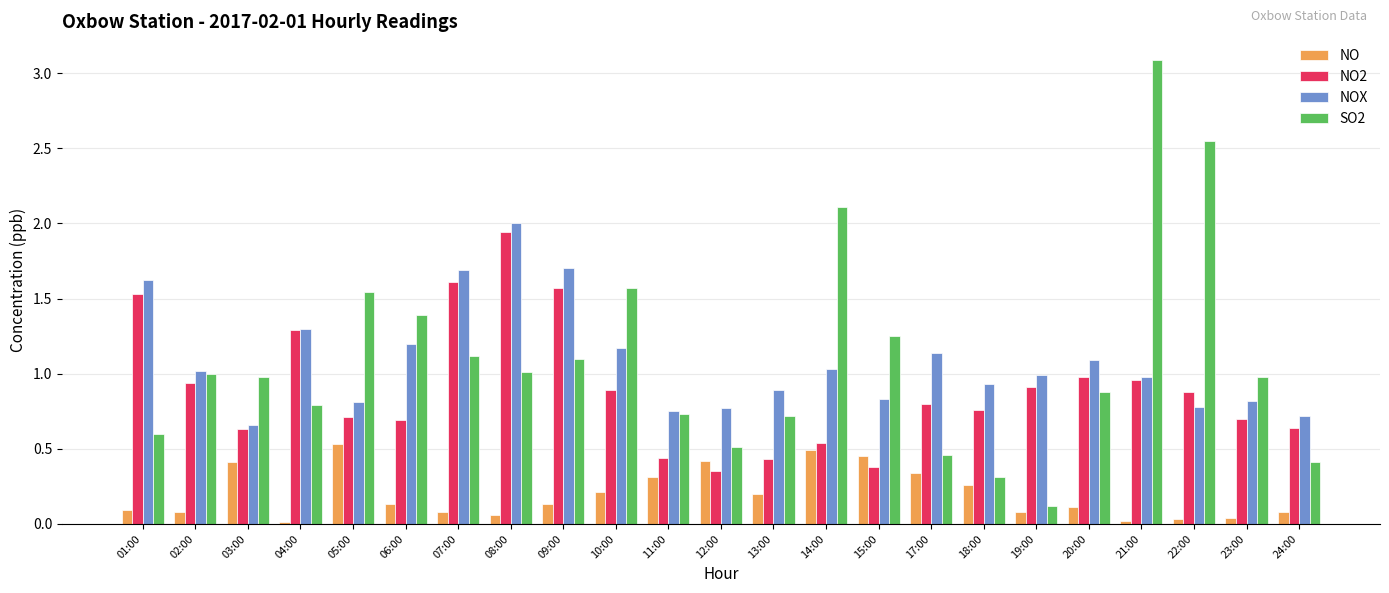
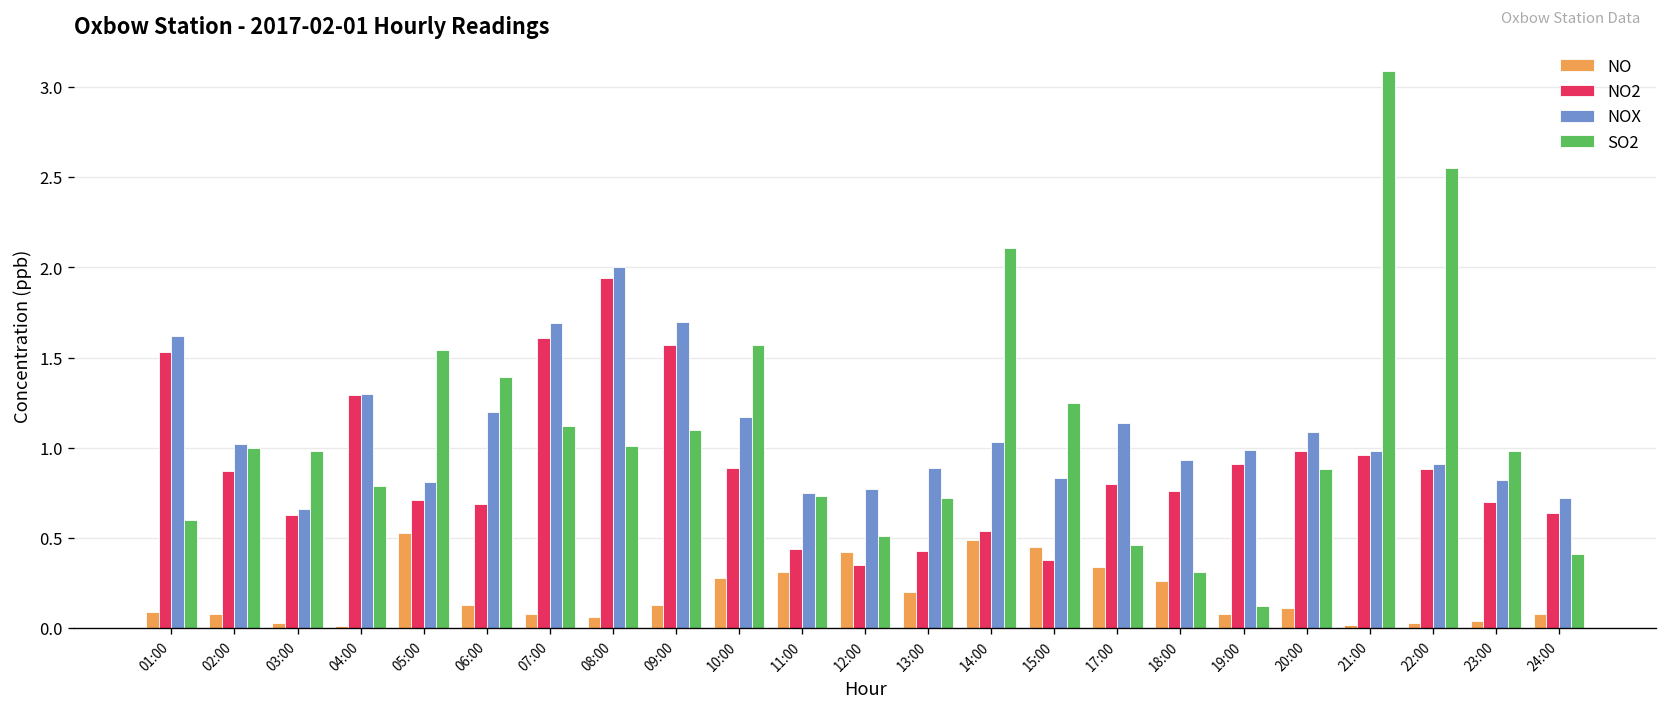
  {
    "NO": {
      "01:00": 0.09,
      "02:00": 0.08,
-     "03:00": 0.41,
+     "03:00": 0.03,
      "05:00": 0.53,
      "06:00": 0.13,
      "07:00": 0.08,
      "08:00": 0.06,
      "09:00": 0.13,
-     "10:00": 0.21,
+     "10:00": 0.28,
      "11:00": 0.31,
      "12:00": 0.42,
      "13:00": 0.20,
      "14:00": 0.49,
      "15:00": 0.45,
      "17:00": 0.34,
      "18:00": 0.26,
      "19:00": 0.08,
      "20:00": 0.11,
      "21:00": 0.02,
      "22:00": 0.03,
      "23:00": 0.04,
      "24:00": 0.08
    },
    "NO2": {
      "01:00": 1.53,
-     "02:00": 0.94,
+     "02:00": 0.87,
      "03:00": 0.63,
      "04:00": 1.29,
      "05:00": 0.71,
      "06:00": 0.69,
      "07:00": 1.61,
      "08:00": 1.94,
      "09:00": 1.57,
      "10:00": 0.89,
      "11:00": 0.44,
      "12:00": 0.35,
      "13:00": 0.43,
      "14:00": 0.54,
      "15:00": 0.38,
      "17:00": 0.80,
      "18:00": 0.76,
      "19:00": 0.91,
      "20:00": 0.98,
      "21:00": 0.96,
      "22:00": 0.88,
      "23:00": 0.70,
      "24:00": 0.64
    },
    "NOX": {
      "01:00": 1.62,
      "02:00": 1.02,
      "03:00": 0.66,
      "04:00": 1.30,
      "05:00": 0.81,
      "06:00": 1.20,
      "07:00": 1.69,
      "08:00": 2.00,
      "09:00": 1.70,
      "10:00": 1.17,
      "11:00": 0.75,
      "12:00": 0.77,
      "13:00": 0.89,
      "14:00": 1.03,
      "15:00": 0.83,
      "17:00": 1.14,
      "18:00": 0.93,
      "19:00": 0.99,
      "20:00": 1.09,
      "21:00": 0.98,
-     "22:00": 0.78,
+     "22:00": 0.91,
      "23:00": 0.82,
      "24:00": 0.72
    },
    "SO2": {
      "01:00": 0.60,
      "02:00": 1.00,
      "03:00": 0.98,
      "04:00": 0.79,
      "05:00": 1.54,
      "06:00": 1.39,
      "07:00": 1.12,
      "08:00": 1.01,
      "09:00": 1.10,
      "10:00": 1.57,
      "11:00": 0.73,
      "12:00": 0.51,
      "13:00": 0.72,
      "14:00": 2.11,
      "15:00": 1.25,
      "17:00": 0.46,
      "18:00": 0.31,
      "19:00": 0.12,
      "20:00": 0.88,
      "21:00": 3.09,
      "22:00": 2.55,
      "23:00": 0.98,
      "24:00": 0.41
    }
  }
